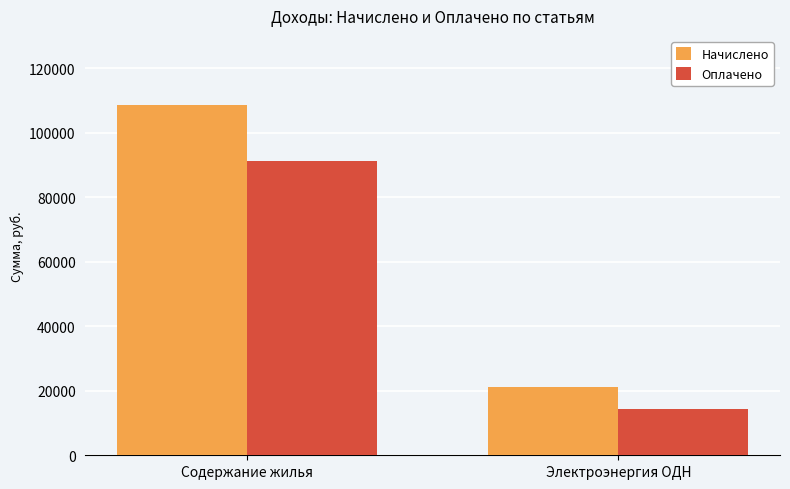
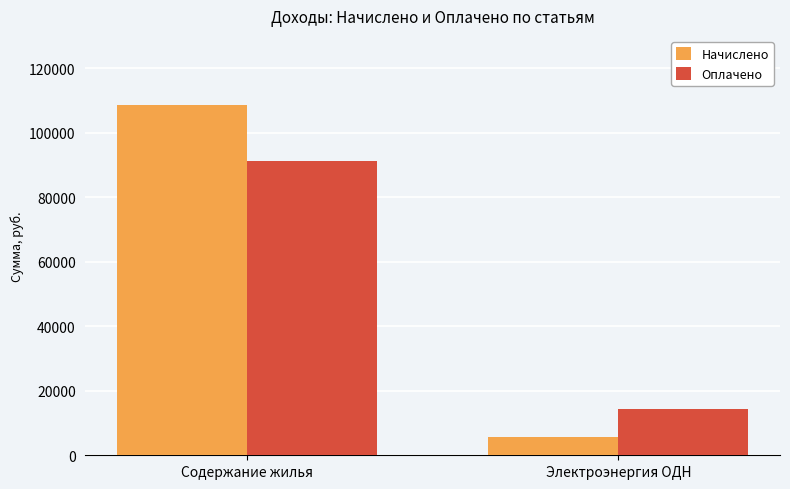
  {
    "Начислено": {
      "Содержание жилья": 109000,
-     "Электроэнергия ОДН": 21000
+     "Электроэнергия ОДН": 6000
    },
    "Оплачено": {
      "Содержание жилья": 91000,
      "Электроэнергия ОДН": 14000
    }
  }
